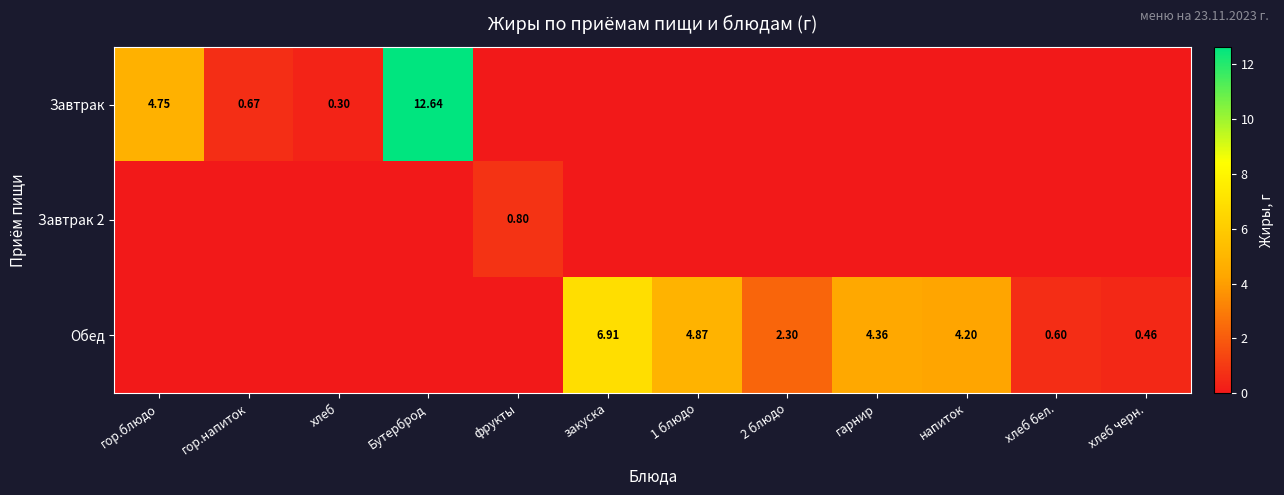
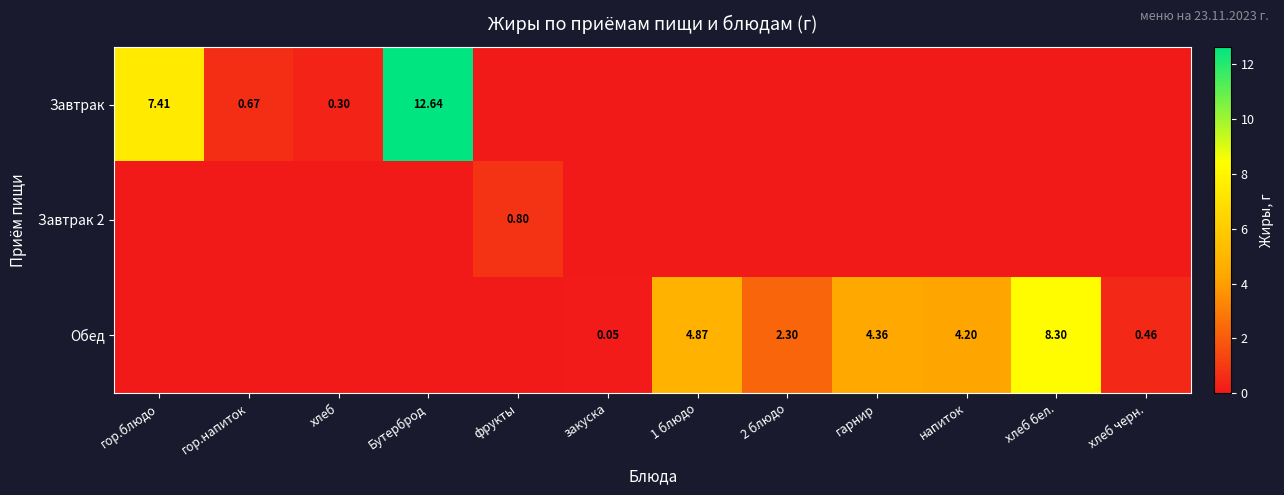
  {
    "Завтрак": {
-     "гор.блюдо": 4.75,
+     "гор.блюдо": 7.41,
      "гор.напиток": 0.67,
      "хлеб": 0.30,
      "Бутерброд": 12.64
    },
    "Завтрак 2": {
      "фрукты": 0.80
    },
    "Обед": {
-     "закуска": 6.91,
+     "закуска": 0.05,
      "1 блюдо": 4.87,
      "2 блюдо": 2.30,
      "гарнир": 4.36,
      "напиток": 4.20,
-     "хлеб бел.": 0.60,
+     "хлеб бел.": 8.30,
      "хлеб черн.": 0.46
    }
  }
